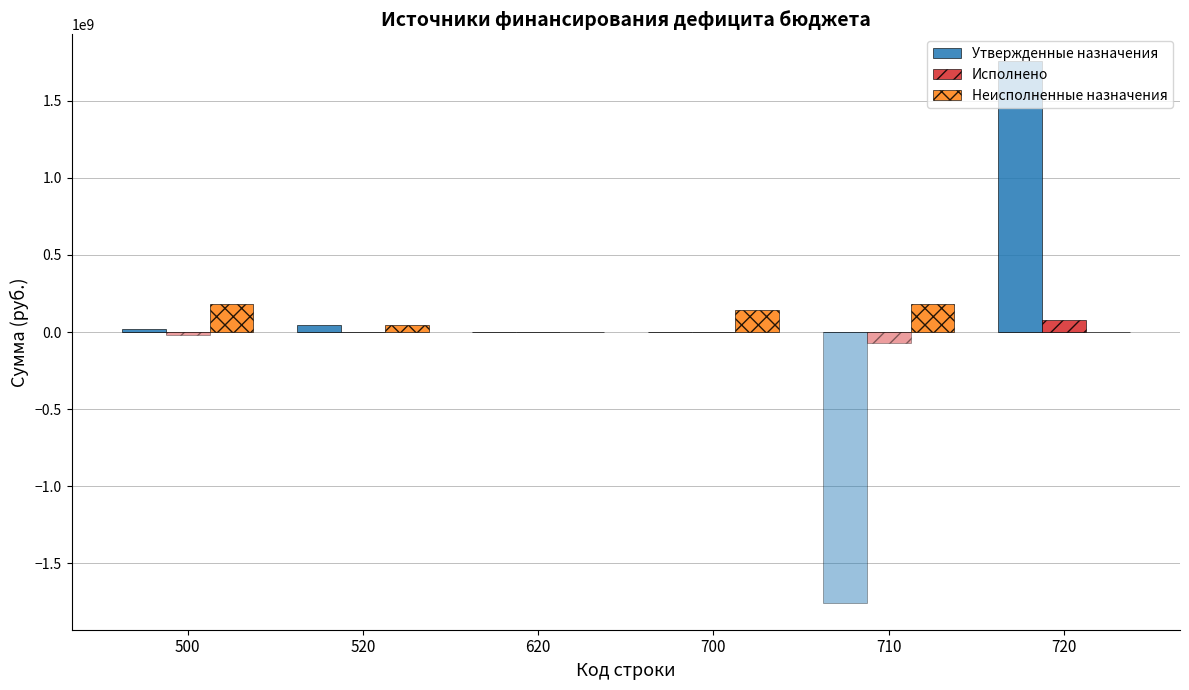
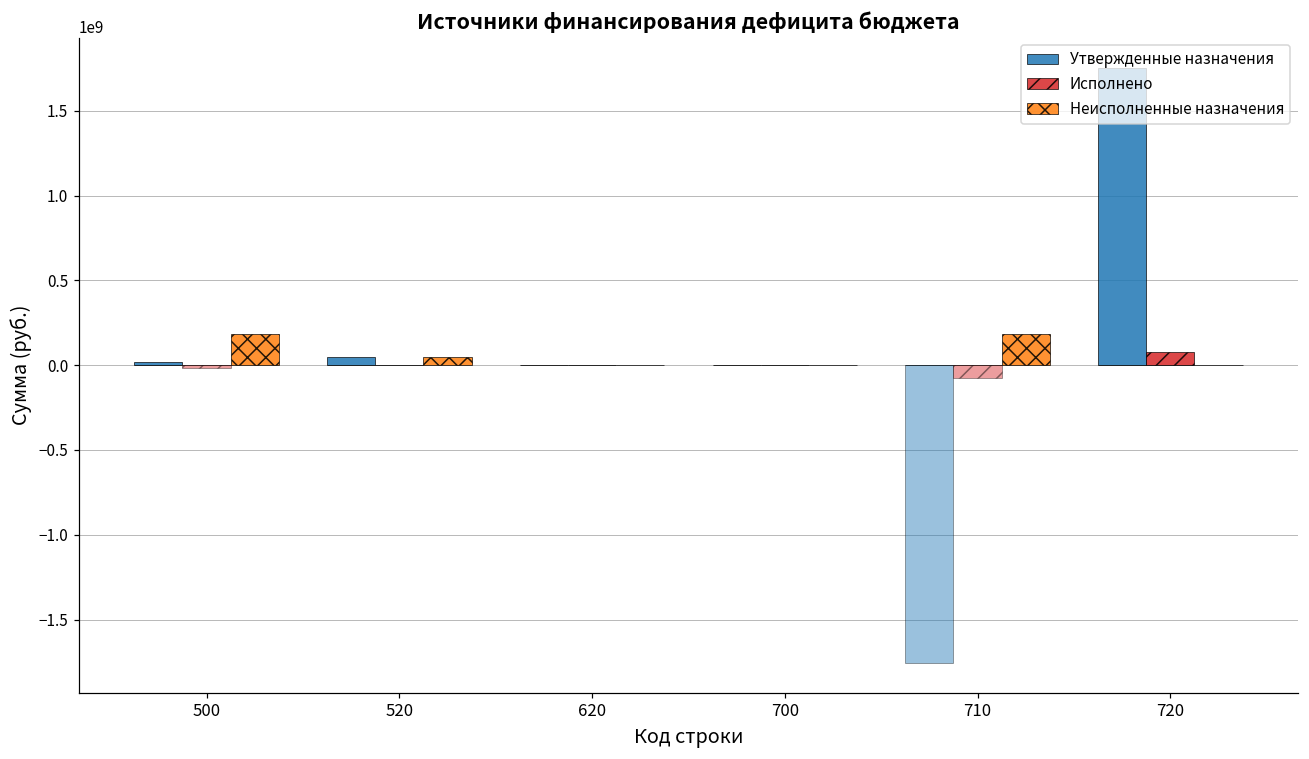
  {
    "Неисполненные назначения": {
      "500": 180000000,
      "520": 50000000,
      "620": 0,
-     "700": 140000000,
+     "700": 0,
      "710": 180000000,
      "720": 0
    }
  }
